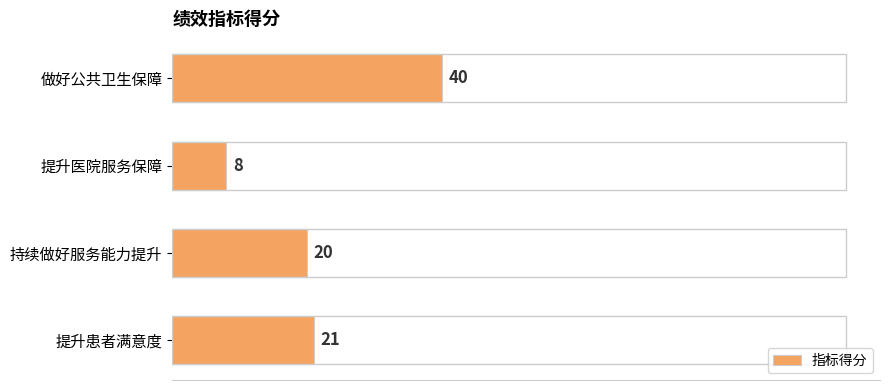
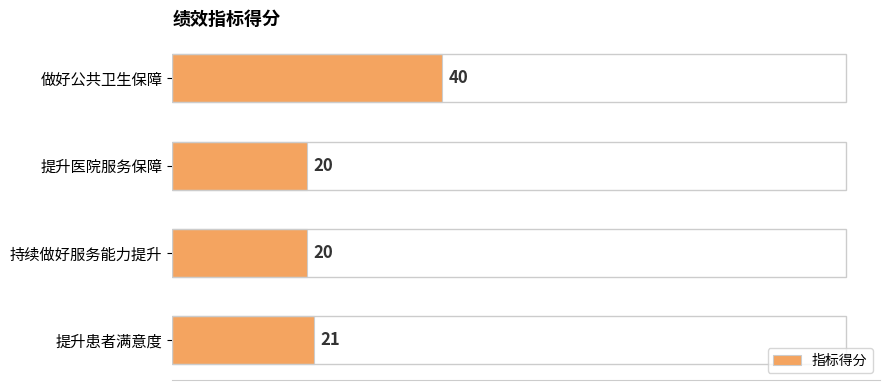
  {
    "做好公共卫生保障": 40,
-   "提升医院服务保障": 8,
+   "提升医院服务保障": 20,
    "持续做好服务能力提升": 20,
    "提升患者满意度": 21
  }
